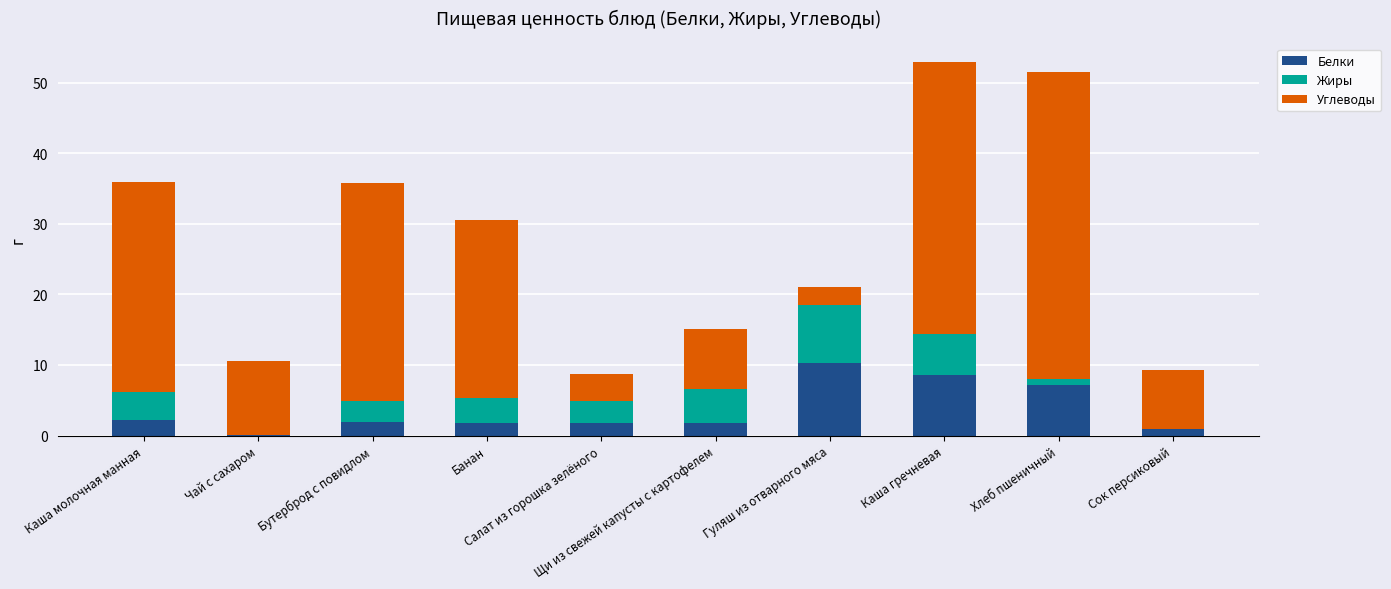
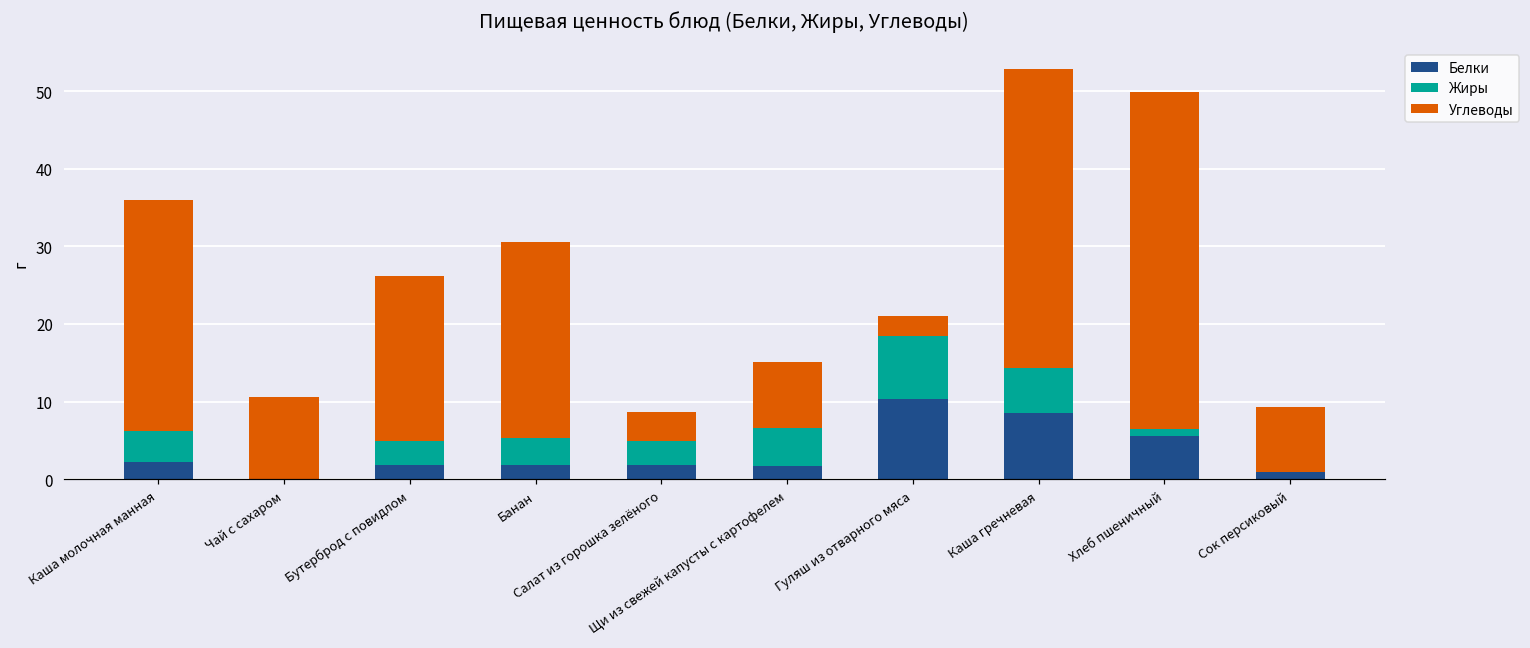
  {
    "Белки": {
      "Каша молочная манная": 2,
      "Бутерброд с повидлом": 2,
      "Банан": 2,
      "Салат из горошка зелёного": 2,
      "Щи из свежей капусты с картофелем": 2,
      "Гуляш из отварного мяса": 10,
      "Каша гречневая": 9,
-     "Хлеб пшеничный": 7,
+     "Хлеб пшеничный": 6,
      "Сок персиковый": 1
    },
    "Жиры": {
      "Каша молочная манная": 4,
      "Бутерброд с повидлом": 3,
      "Банан": 4,
      "Салат из горошка зелёного": 3,
      "Щи из свежей капусты с картофелем": 5,
      "Гуляш из отварного мяса": 8,
      "Каша гречневая": 6,
      "Хлеб пшеничный": 1,
      "Сок персиковый": 0
    },
    "Углеводы": {
      "Каша молочная манная": 30,
      "Чай с сахаром": 11,
-     "Бутерброд с повидлом": 31,
+     "Бутерброд с повидлом": 21,
      "Банан": 25,
      "Салат из горошка зелёного": 4,
      "Щи из свежей капусты с картофелем": 8,
      "Гуляш из отварного мяса": 3,
      "Каша гречневая": 39,
      "Хлеб пшеничный": 43,
      "Сок персиковый": 8
    }
  }
